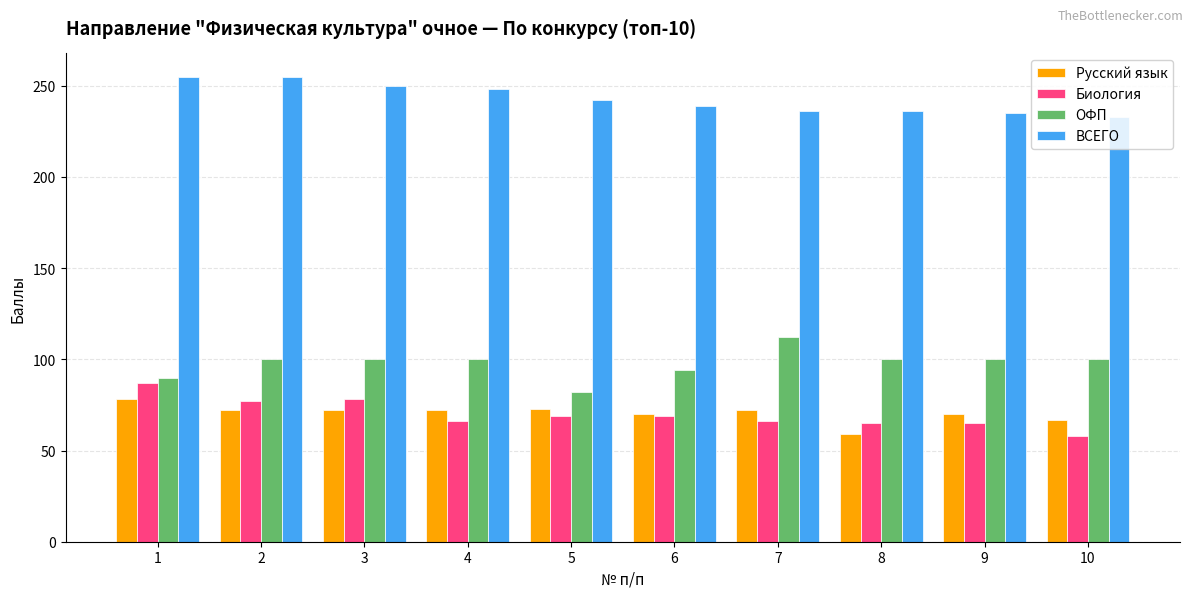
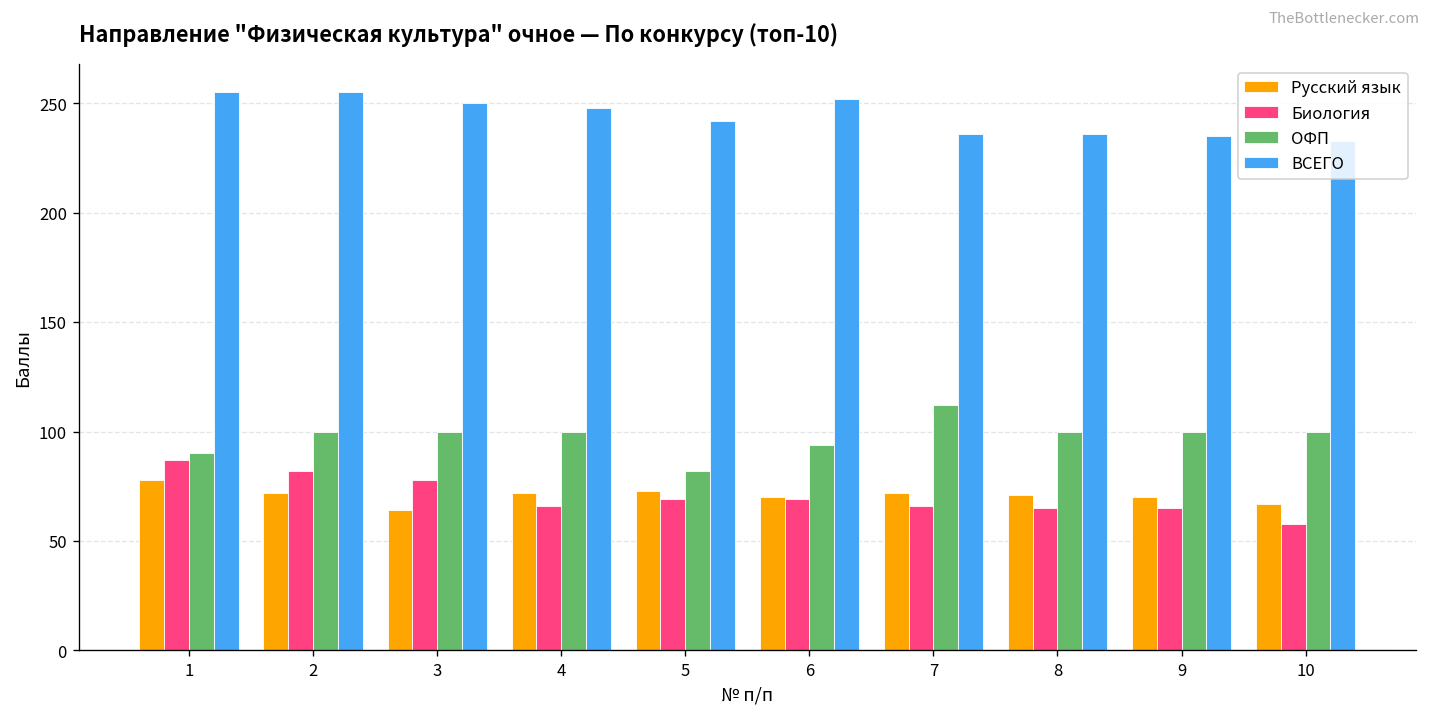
  {
    "Русский язык": {
      "1": 78,
      "2": 72,
-     "3": 72,
+     "3": 64,
      "4": 72,
      "5": 73,
      "6": 70,
      "7": 72,
-     "8": 59,
+     "8": 71,
      "9": 70,
      "10": 67
    },
    "Биология": {
      "1": 87,
-     "2": 77,
+     "2": 82,
      "3": 78,
      "4": 66,
      "5": 69,
      "6": 69,
      "7": 66,
      "8": 65,
      "9": 65,
      "10": 58
    },
    "ОФП": {
      "1": 90,
      "2": 100,
      "3": 100,
      "4": 100,
      "5": 82,
      "6": 94,
      "7": 112,
      "8": 100,
      "9": 100,
      "10": 100
    },
    "ВСЕГО": {
      "1": 255,
      "2": 255,
      "3": 250,
      "4": 248,
      "5": 242,
-     "6": 239,
+     "6": 252,
      "7": 236,
      "8": 236,
      "9": 235
    }
  }
